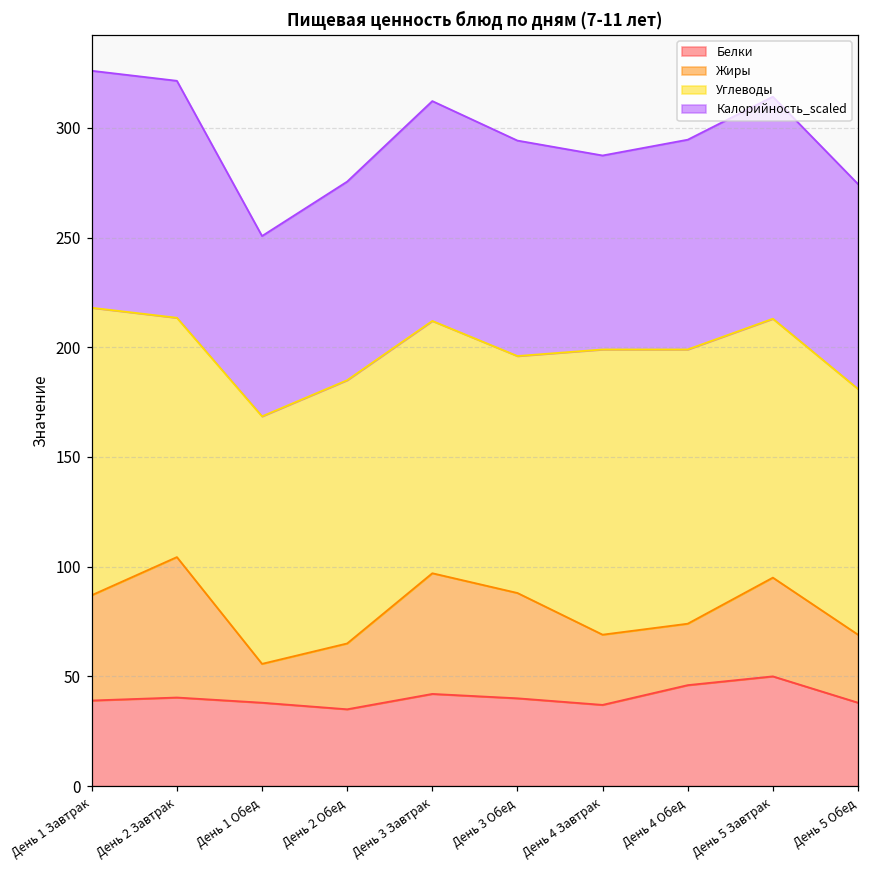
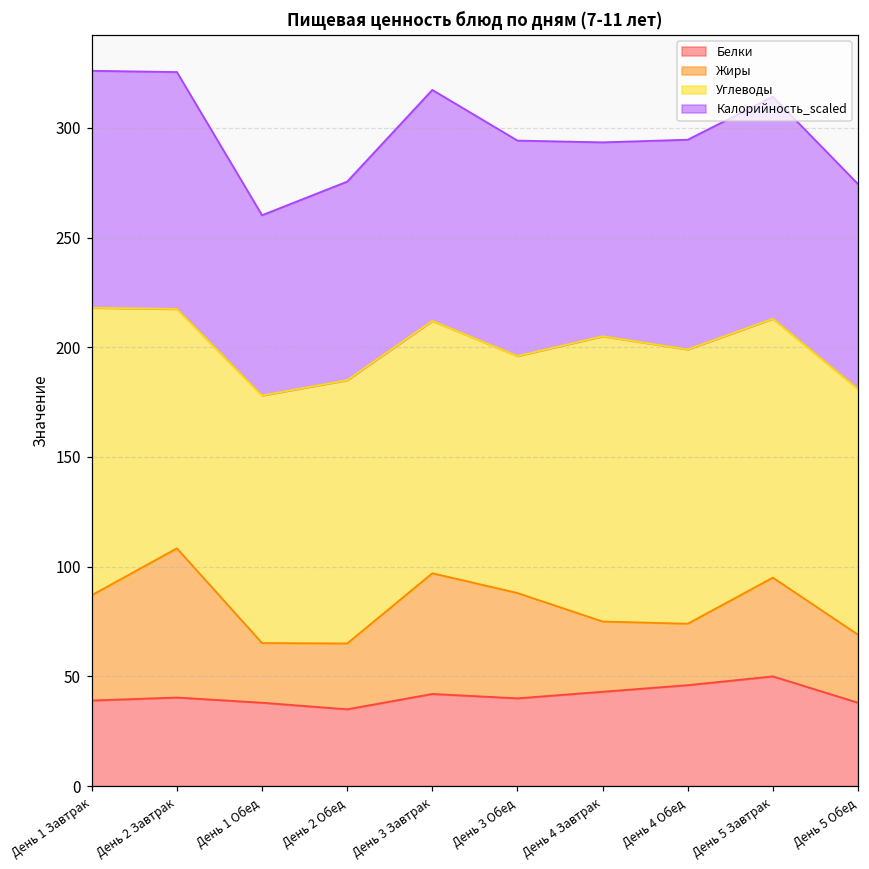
  {
    "Белки": {
      "День 1 Завтрак": 39,
      "День 2 Завтрак": 40,
      "День 1 Обед": 38,
      "День 2 Обед": 35,
      "День 3 Завтрак": 42,
      "День 3 Обед": 40,
-     "День 4 Завтрак": 37,
+     "День 4 Завтрак": 43,
      "День 4 Обед": 46,
      "День 5 Завтрак": 50,
      "День 5 Обед": 38
    },
    "Жиры": {
      "День 1 Завтрак": 48,
-     "День 2 Завтрак": 64,
-     "День 1 Обед": 18,
+     "День 2 Завтрак": 68,
+     "День 1 Обед": 27,
      "День 2 Обед": 30,
      "День 3 Завтрак": 55,
      "День 3 Обед": 48,
      "День 4 Завтрак": 32,
      "День 4 Обед": 28,
      "День 5 Завтрак": 45,
      "День 5 Обед": 31
    },
    "Углеводы": {
      "День 1 Завтрак": 131,
      "День 2 Завтрак": 109,
      "День 1 Обед": 113,
      "День 2 Обед": 120,
      "День 3 Завтрак": 115,
      "День 3 Обед": 108,
      "День 4 Завтрак": 130,
      "День 4 Обед": 125,
      "День 5 Завтрак": 118,
      "День 5 Обед": 112
    },
    "Калорийность_scaled": {
      "День 1 Завтрак": 108,
      "День 2 Завтрак": 108,
      "День 1 Обед": 82,
      "День 2 Обед": 91,
-     "День 3 Завтрак": 100,
+     "День 3 Завтрак": 105,
      "День 3 Обед": 98,
      "День 4 Завтрак": 88,
      "День 4 Обед": 96,
      "День 5 Обед": 93
    }
  }
